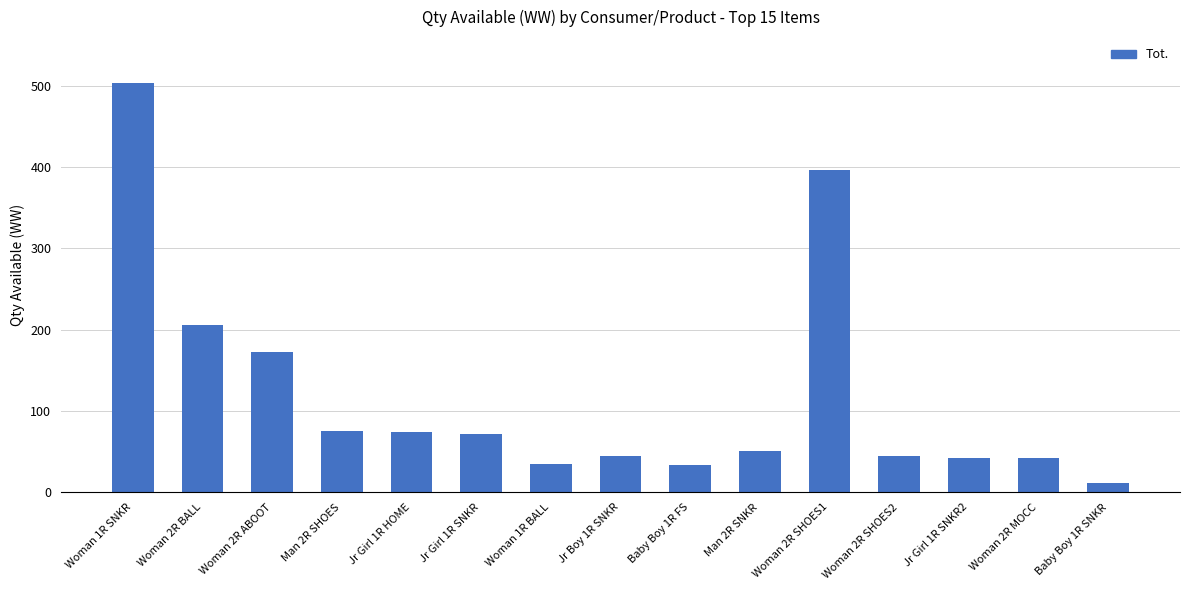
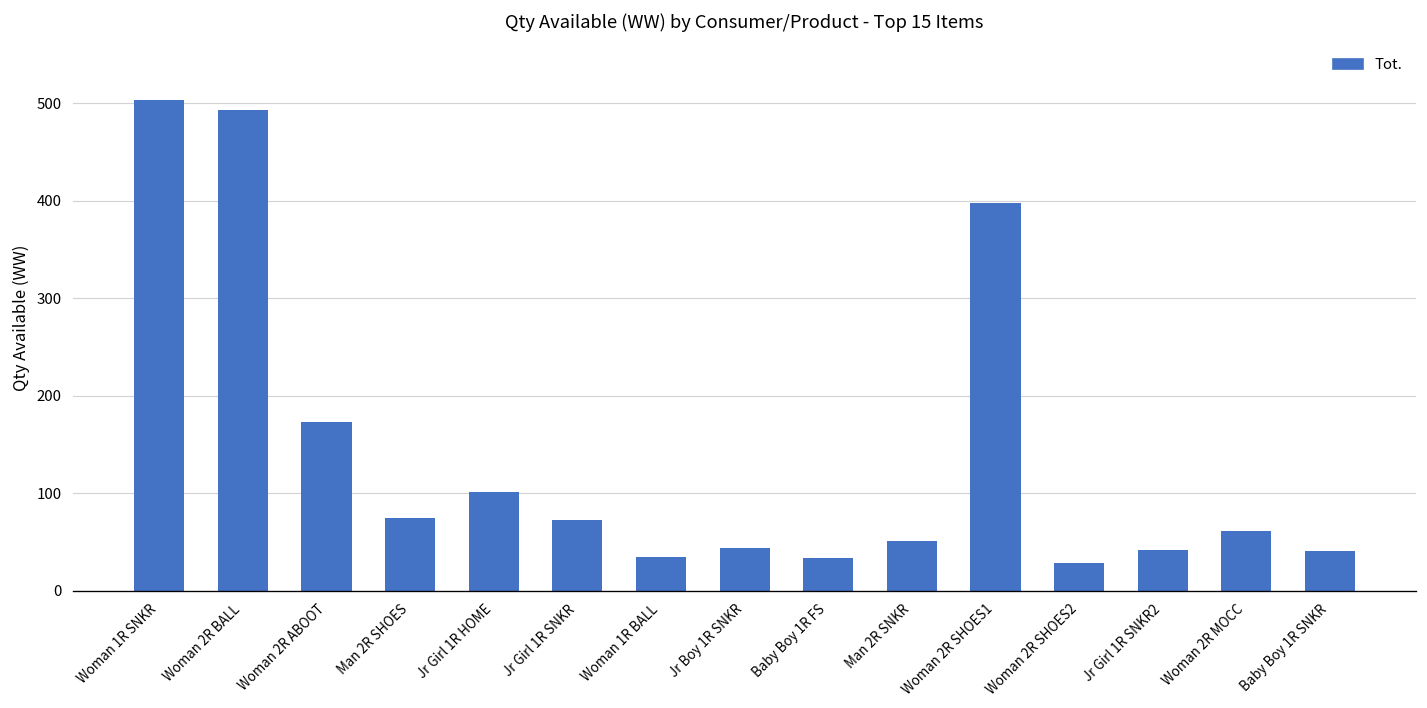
  {
    "Woman 1R SNKR": 500,
-   "Woman 2R BALL": 210,
+   "Woman 2R BALL": 490,
    "Woman 2R ABOOT": 170,
    "Man 2R SHOES": 80,
-   "Jr Girl 1R HOME": 70,
+   "Jr Girl 1R HOME": 100,
    "Jr Girl 1R SNKR": 70,
    "Woman 1R BALL": 40,
    "Jr Boy 1R SNKR": 40,
    "Baby Boy 1R FS": 30,
    "Man 2R SNKR": 50,
    "Woman 2R SHOES1": 400,
-   "Woman 2R SHOES2": 40,
+   "Woman 2R SHOES2": 30,
    "Jr Girl 1R SNKR2": 40,
-   "Woman 2R MOCC": 40,
-   "Baby Boy 1R SNKR": 10
+   "Woman 2R MOCC": 60,
+   "Baby Boy 1R SNKR": 40
  }
